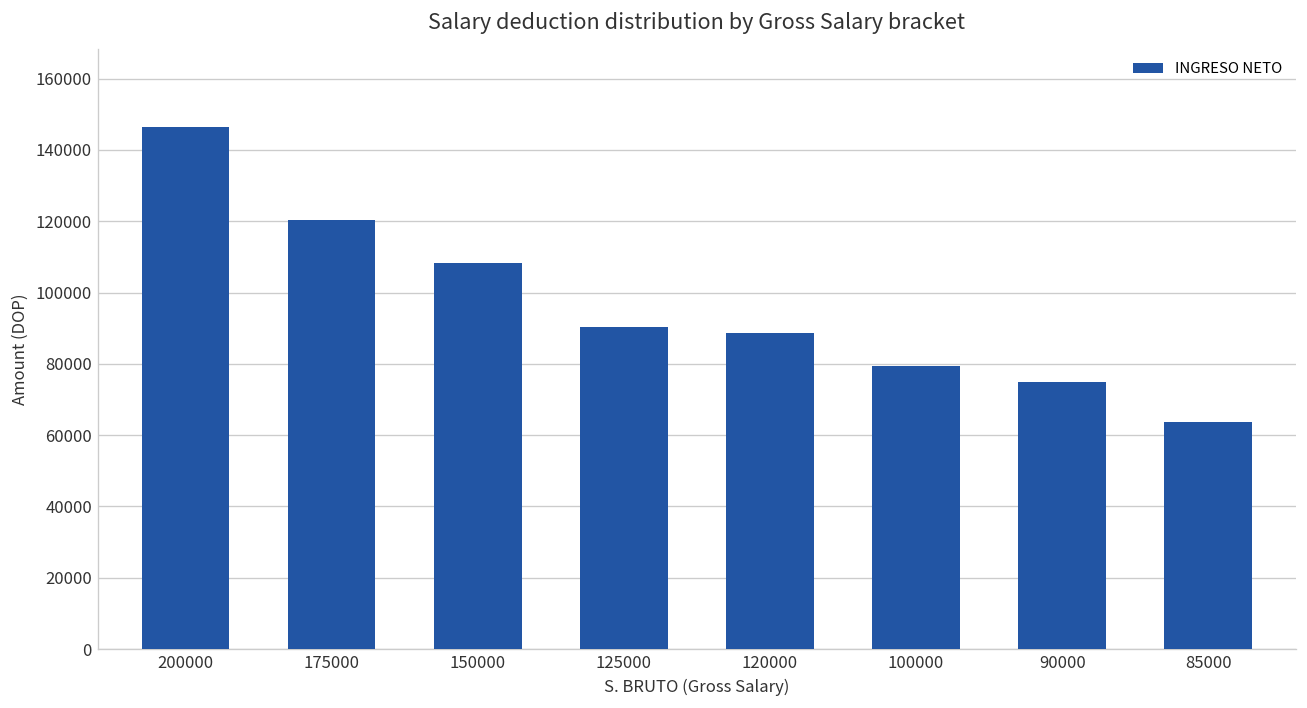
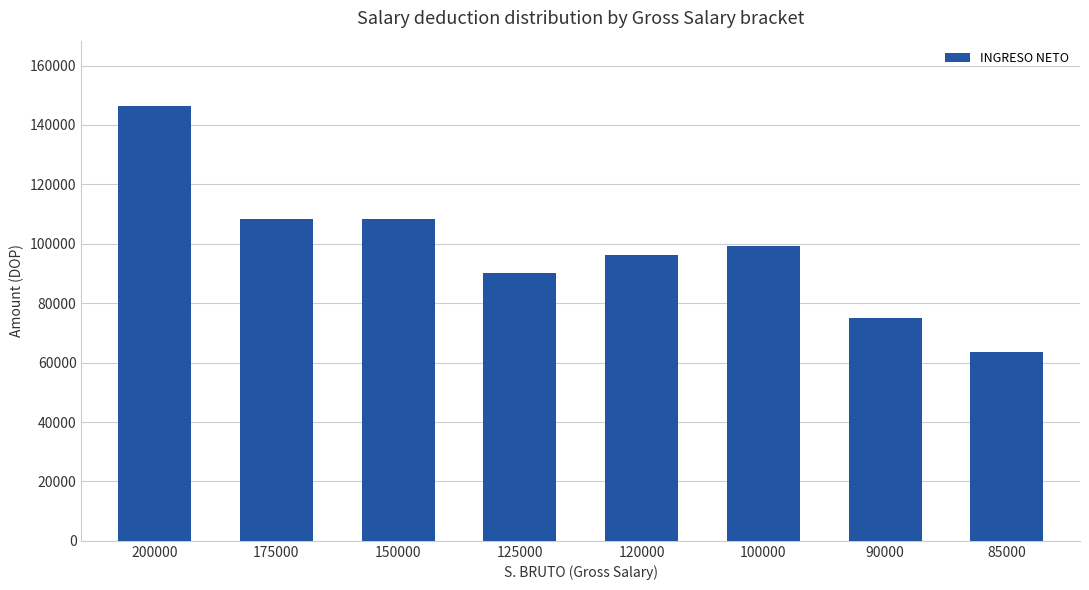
  {
    "200000": 146000,
-   "175000": 120000,
+   "175000": 108000,
    "150000": 108000,
    "125000": 90000,
-   "120000": 89000,
-   "100000": 79000,
+   "120000": 96000,
+   "100000": 99000,
    "90000": 75000,
    "85000": 64000
  }
